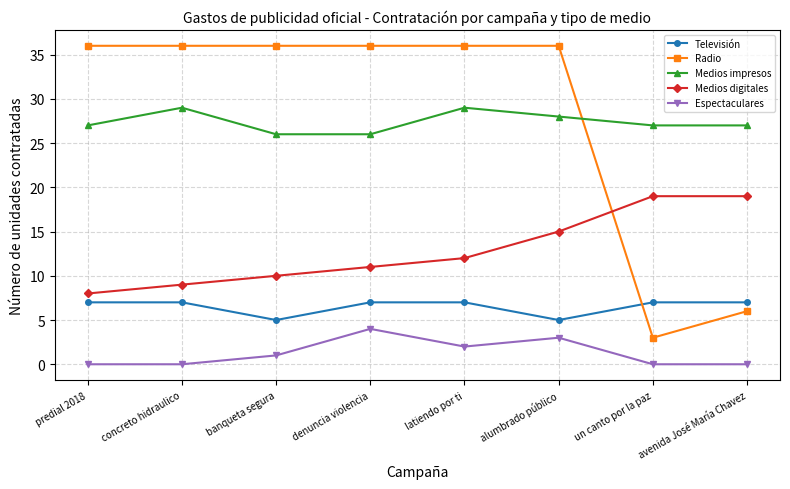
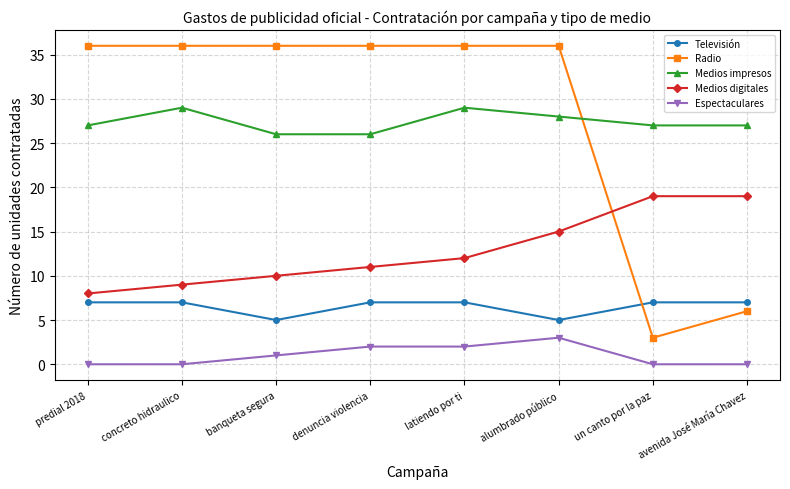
  {
    "Televisión": {
      "predial 2018": 7,
      "concreto hidraulico": 7,
      "banqueta segura": 5,
      "denuncia violencia": 7,
      "latiendo por ti": 7,
      "alumbrado público": 5,
      "un canto por la paz": 7,
      "avenida José María Chavez": 7
    },
    "Radio": {
      "predial 2018": 36,
      "concreto hidraulico": 36,
      "banqueta segura": 36,
      "denuncia violencia": 36,
      "latiendo por ti": 36,
      "alumbrado público": 36,
      "un canto por la paz": 3,
      "avenida José María Chavez": 6
    },
    "Medios impresos": {
      "predial 2018": 27,
      "concreto hidraulico": 29,
      "banqueta segura": 26,
      "denuncia violencia": 26,
      "latiendo por ti": 29,
      "alumbrado público": 28,
      "un canto por la paz": 27,
      "avenida José María Chavez": 27
    },
    "Medios digitales": {
      "predial 2018": 8,
      "concreto hidraulico": 9,
      "banqueta segura": 10,
      "denuncia violencia": 11,
      "latiendo por ti": 12,
      "alumbrado público": 15,
      "un canto por la paz": 19,
      "avenida José María Chavez": 19
    },
    "Espectaculares": {
      "predial 2018": 0,
      "concreto hidraulico": 0,
      "banqueta segura": 1,
-     "denuncia violencia": 4,
+     "denuncia violencia": 2,
      "latiendo por ti": 2,
      "alumbrado público": 3,
      "un canto por la paz": 0,
      "avenida José María Chavez": 0
    }
  }
